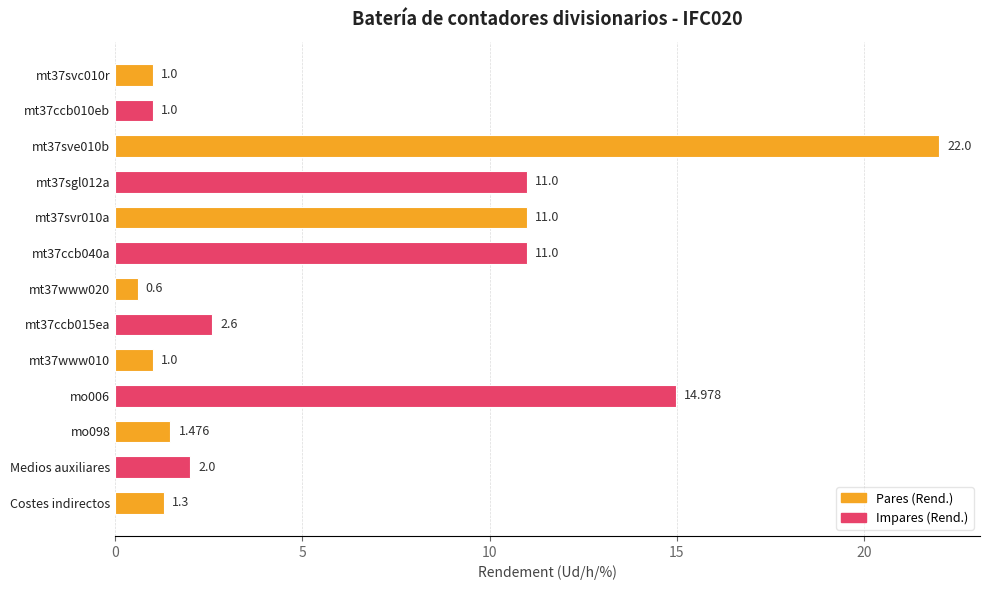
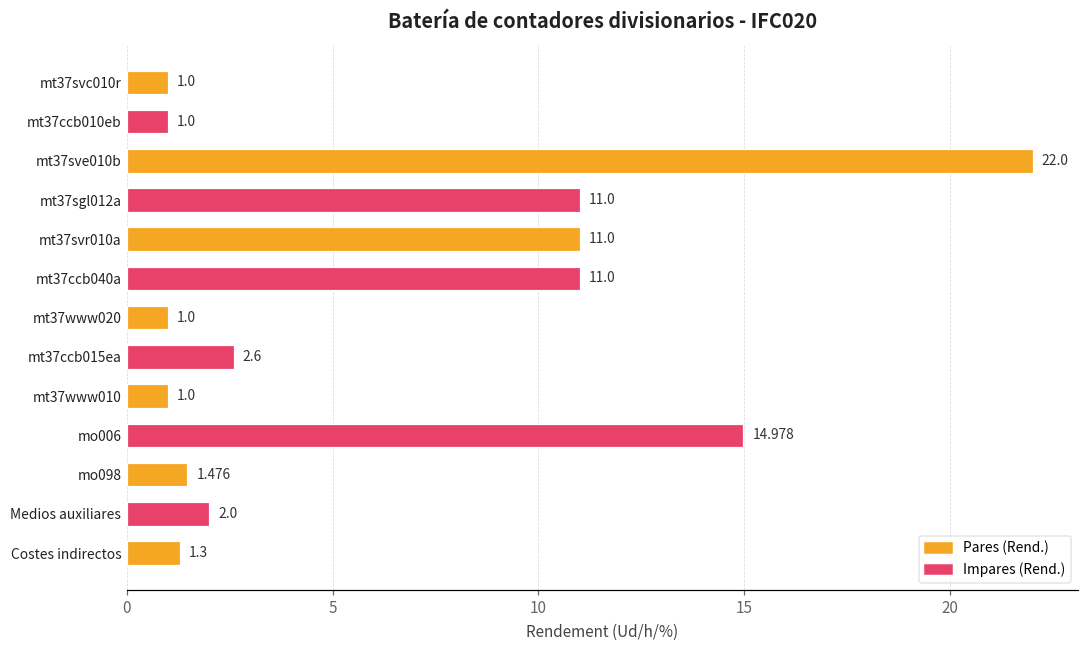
  {
    "mt37svc010r": 1.0,
    "mt37ccb010eb": 1.0,
    "mt37sve010b": 22.0,
    "mt37sgl012a": 11.0,
    "mt37svr010a": 11.0,
    "mt37ccb040a": 11.0,
-   "mt37www020": 0.6,
+   "mt37www020": 1.0,
    "mt37ccb015ea": 2.6,
    "mt37www010": 1.0,
    "mo006": 14.978,
    "mo098": 1.476,
    "Medios auxiliares": 2.0,
    "Costes indirectos": 1.3
  }
